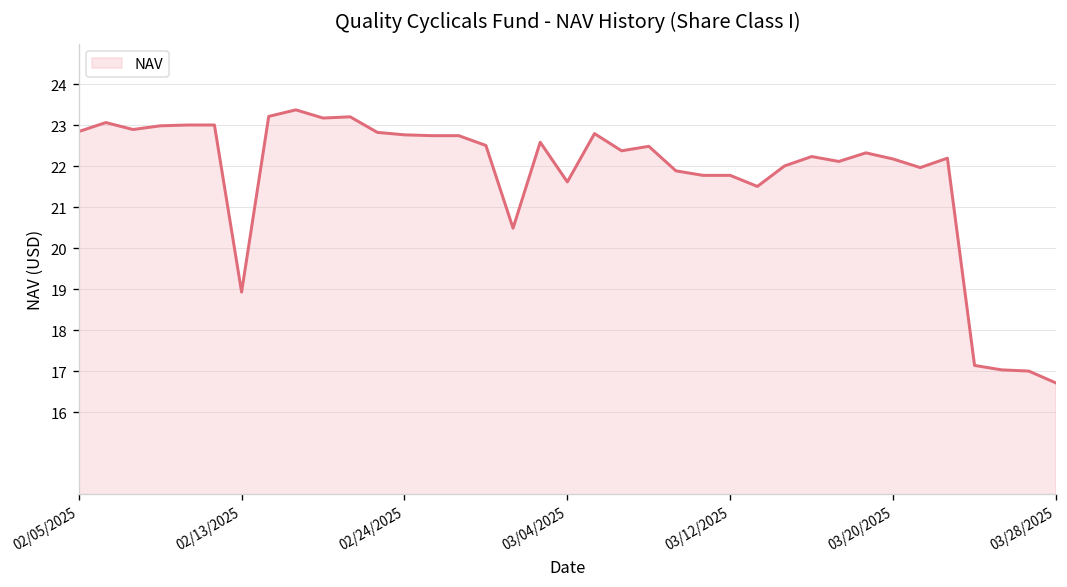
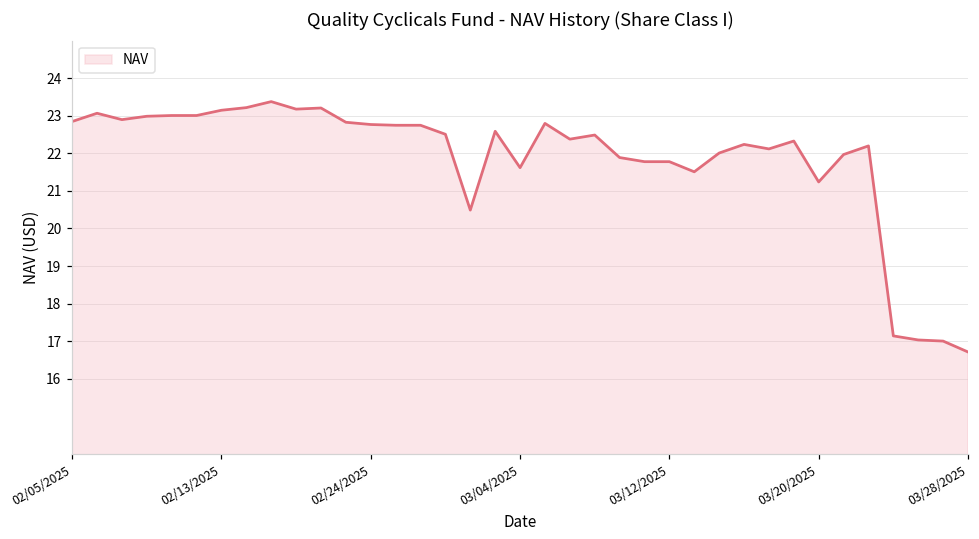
  {
    "02/05/2025": 22.9,
-   "02/13/2025": 18.9,
+   "02/13/2025": 23.2,
    "02/24/2025": 22.8,
    "03/04/2025": 21.6,
    "03/12/2025": 21.8,
-   "03/20/2025": 22.2,
+   "03/20/2025": 21.2,
    "03/28/2025": 16.7
  }
